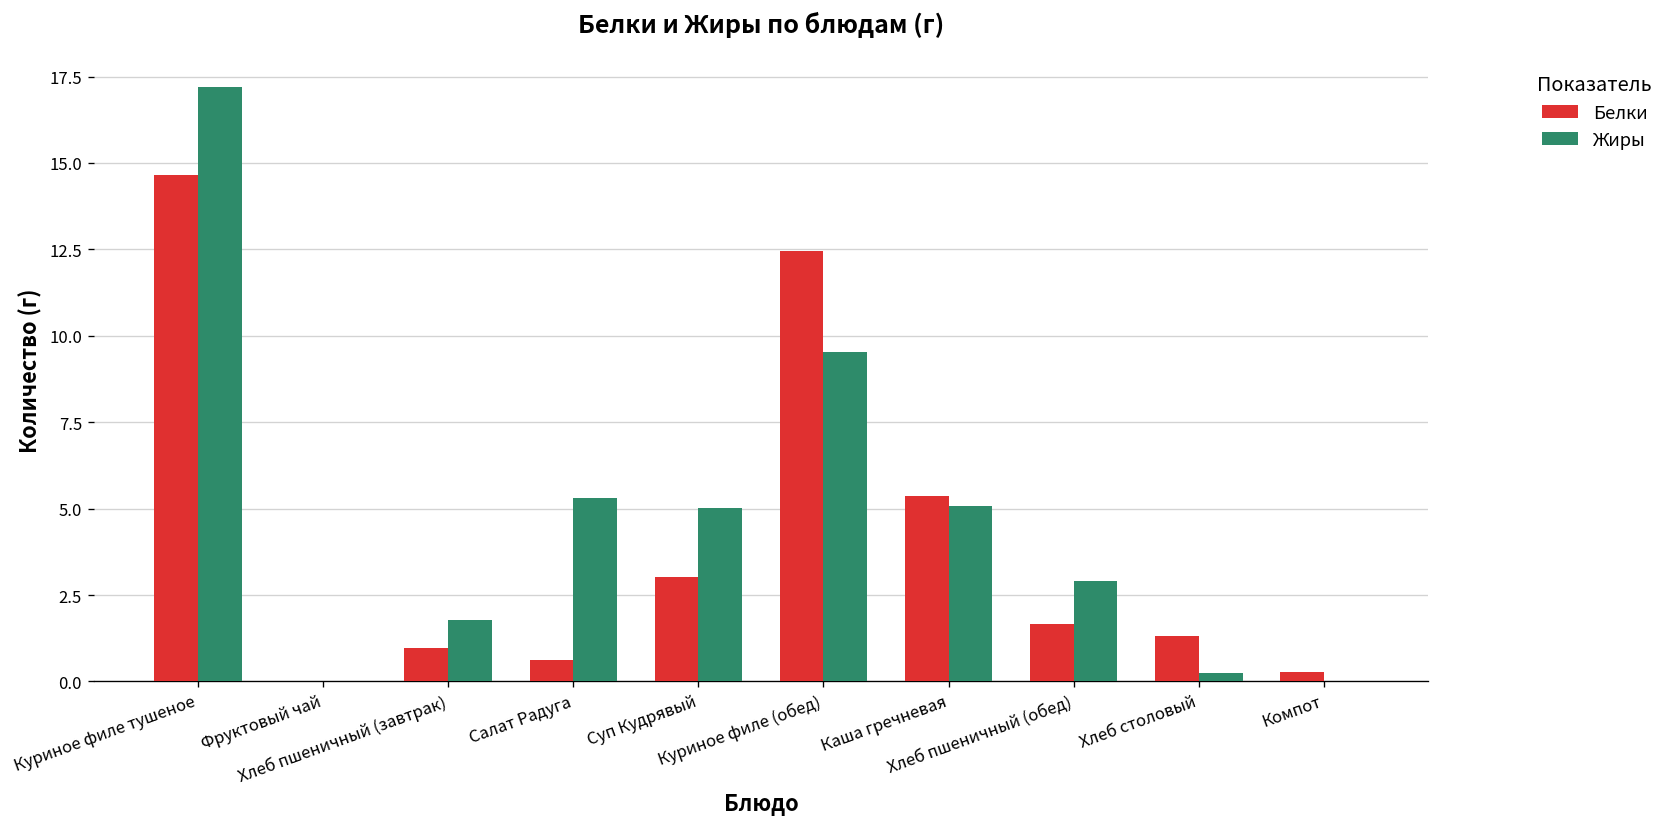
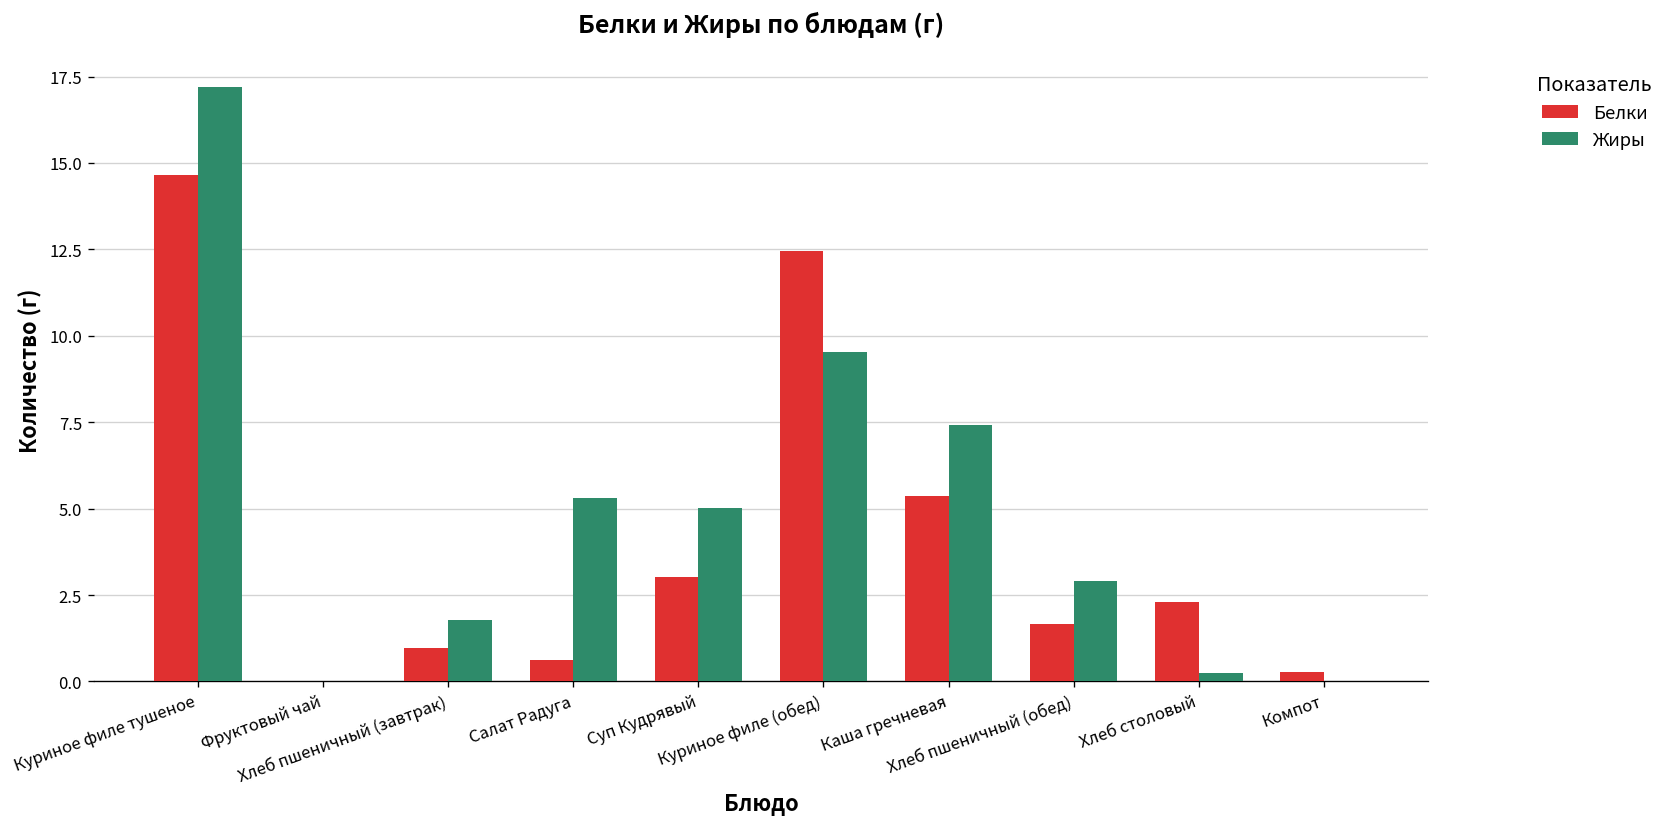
  {
    "Белки": {
      "Куриное филе тушеное": 14.6,
      "Фруктовый чай": 0.0,
      "Хлеб пшеничный (завтрак)": 1.0,
      "Салат Радуга": 0.6,
      "Суп Кудрявый": 3.0,
      "Куриное филе (обед)": 12.5,
      "Каша гречневая": 5.4,
      "Хлеб пшеничный (обед)": 1.7,
-     "Хлеб столовый": 1.3,
+     "Хлеб столовый": 2.3,
      "Компот": 0.3
    },
    "Жиры": {
      "Куриное филе тушеное": 17.2,
      "Фруктовый чай": 0.0,
      "Хлеб пшеничный (завтрак)": 1.8,
      "Салат Радуга": 5.3,
      "Суп Кудрявый": 5.0,
      "Куриное филе (обед)": 9.5,
-     "Каша гречневая": 5.1,
+     "Каша гречневая": 7.4,
      "Хлеб пшеничный (обед)": 2.9,
      "Хлеб столовый": 0.2,
      "Компот": 0.0
    }
  }
